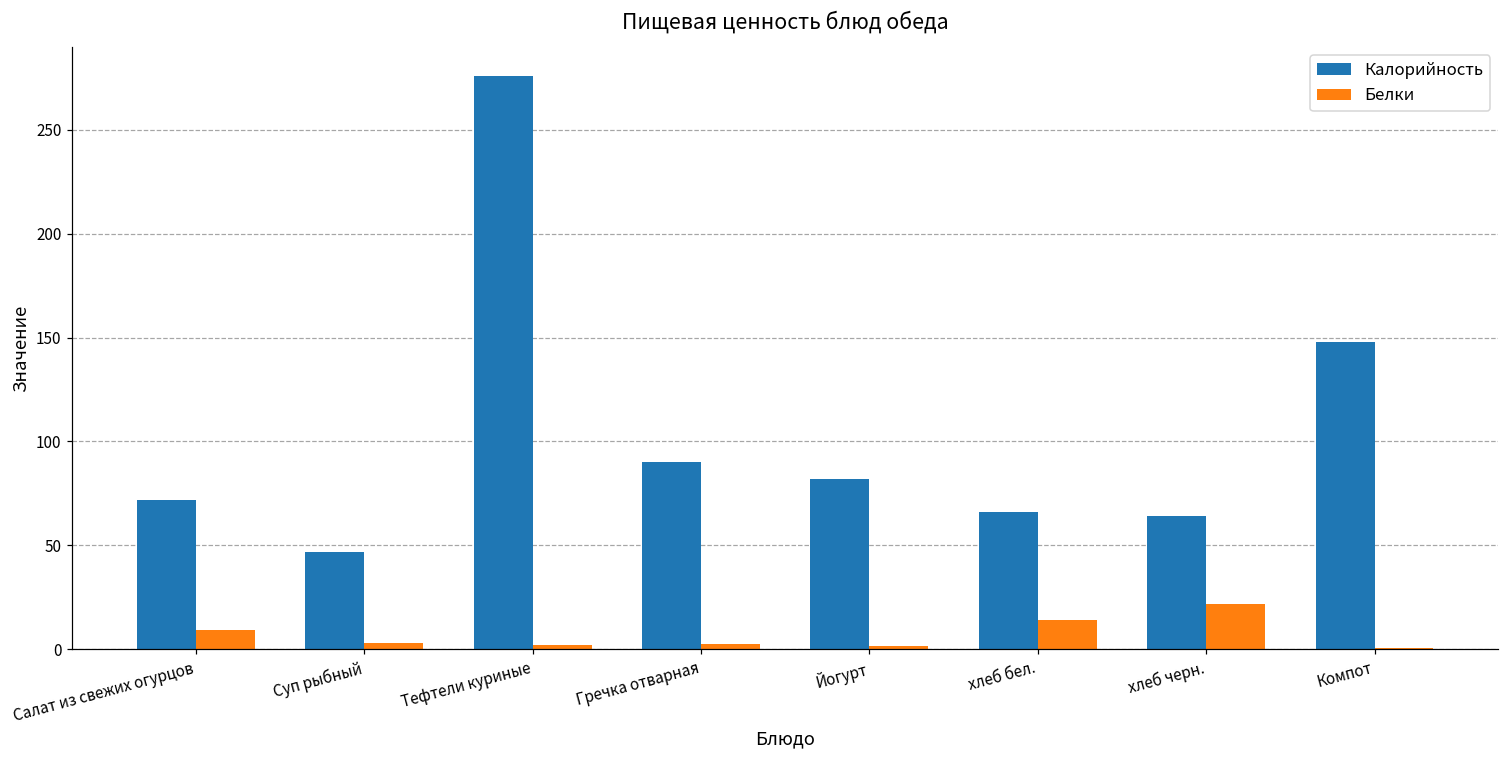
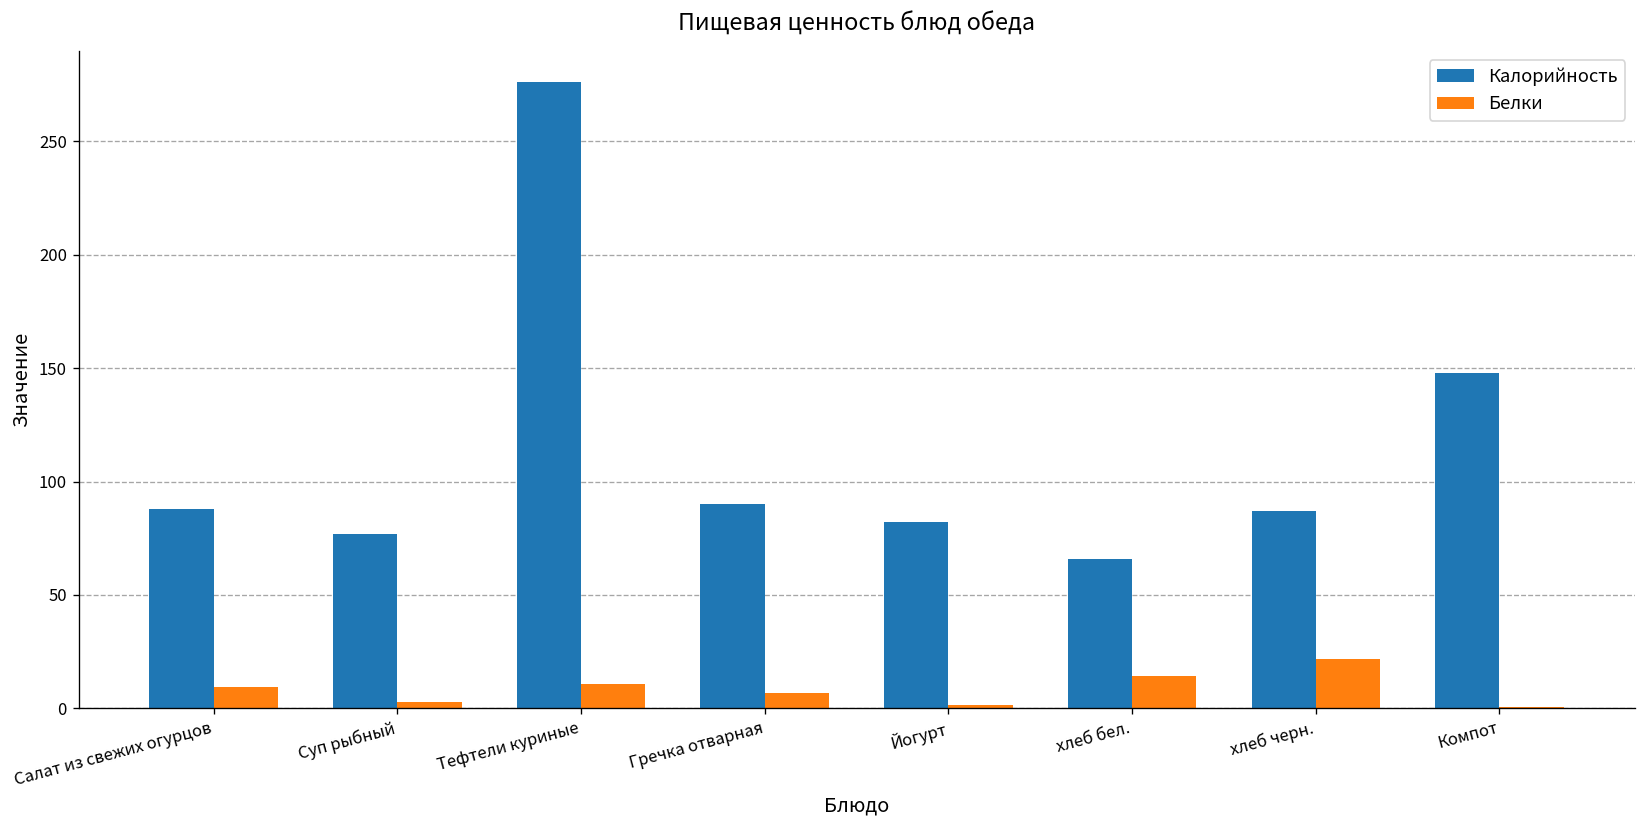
  {
    "Калорийность": {
-     "Салат из свежих огурцов": 72,
-     "Суп рыбный": 47,
+     "Салат из свежих огурцов": 88,
+     "Суп рыбный": 77,
      "Тефтели куриные": 276,
      "Гречка отварная": 90,
      "Йогурт": 82,
      "хлеб бел.": 66,
-     "хлеб черн.": 64,
+     "хлеб черн.": 87,
      "Компот": 148
    },
    "Белки": {
      "Салат из свежих огурцов": 10,
      "Суп рыбный": 3,
-     "Тефтели куриные": 2,
-     "Гречка отварная": 3,
+     "Тефтели куриные": 11,
+     "Гречка отварная": 7,
      "Йогурт": 2,
      "хлеб бел.": 14,
      "хлеб черн.": 22
    }
  }
